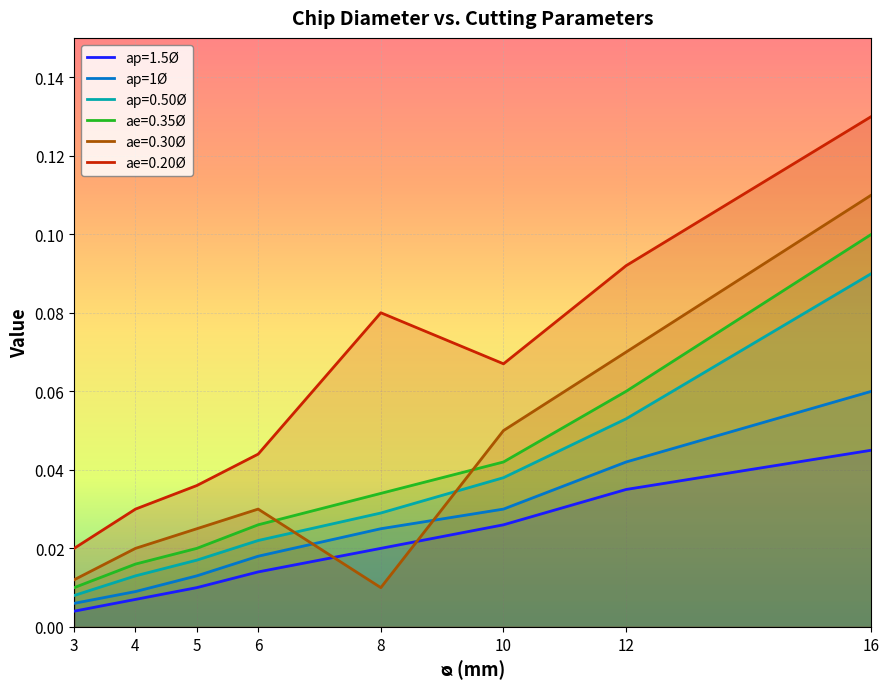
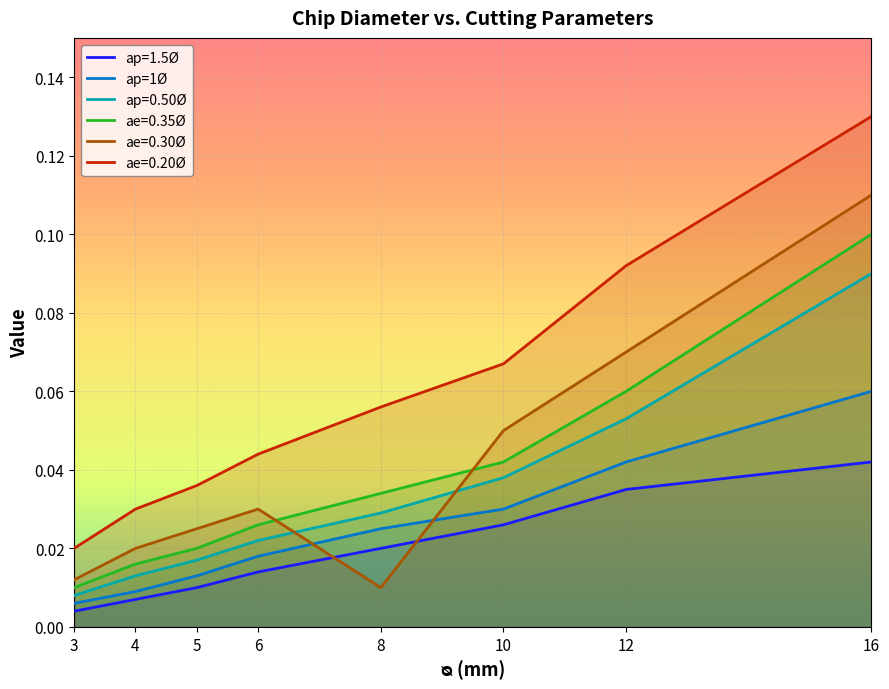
  {
    "ap=1.5Ø": {
      "3": 0.004,
      "4": 0.007,
      "5": 0.010,
      "6": 0.014,
      "8": 0.020,
      "10": 0.026,
      "12": 0.035,
-     "16": 0.045
+     "16": 0.042
    },
    "ap=1Ø": {
      "3": 0.006,
      "4": 0.009,
      "5": 0.013,
      "6": 0.018,
      "8": 0.025,
      "10": 0.030,
      "12": 0.042,
      "16": 0.060
    },
    "ap=0.50Ø": {
      "3": 0.008,
      "4": 0.013,
      "5": 0.017,
      "6": 0.022,
      "8": 0.029,
      "10": 0.038,
      "12": 0.053,
      "16": 0.090
    },
    "ae=0.35Ø": {
      "3": 0.010,
      "4": 0.016,
      "5": 0.020,
      "6": 0.026,
      "8": 0.034,
      "10": 0.042,
      "12": 0.060,
      "16": 0.100
    },
    "ae=0.30Ø": {
      "3": 0.012,
      "4": 0.020,
      "5": 0.025,
      "6": 0.030,
      "8": 0.010,
      "10": 0.050,
      "12": 0.070,
      "16": 0.110
    },
    "ae=0.20Ø": {
      "3": 0.020,
      "4": 0.030,
      "5": 0.036,
      "6": 0.044,
-     "8": 0.080,
+     "8": 0.056,
      "10": 0.067,
      "12": 0.092,
      "16": 0.130
    }
  }
